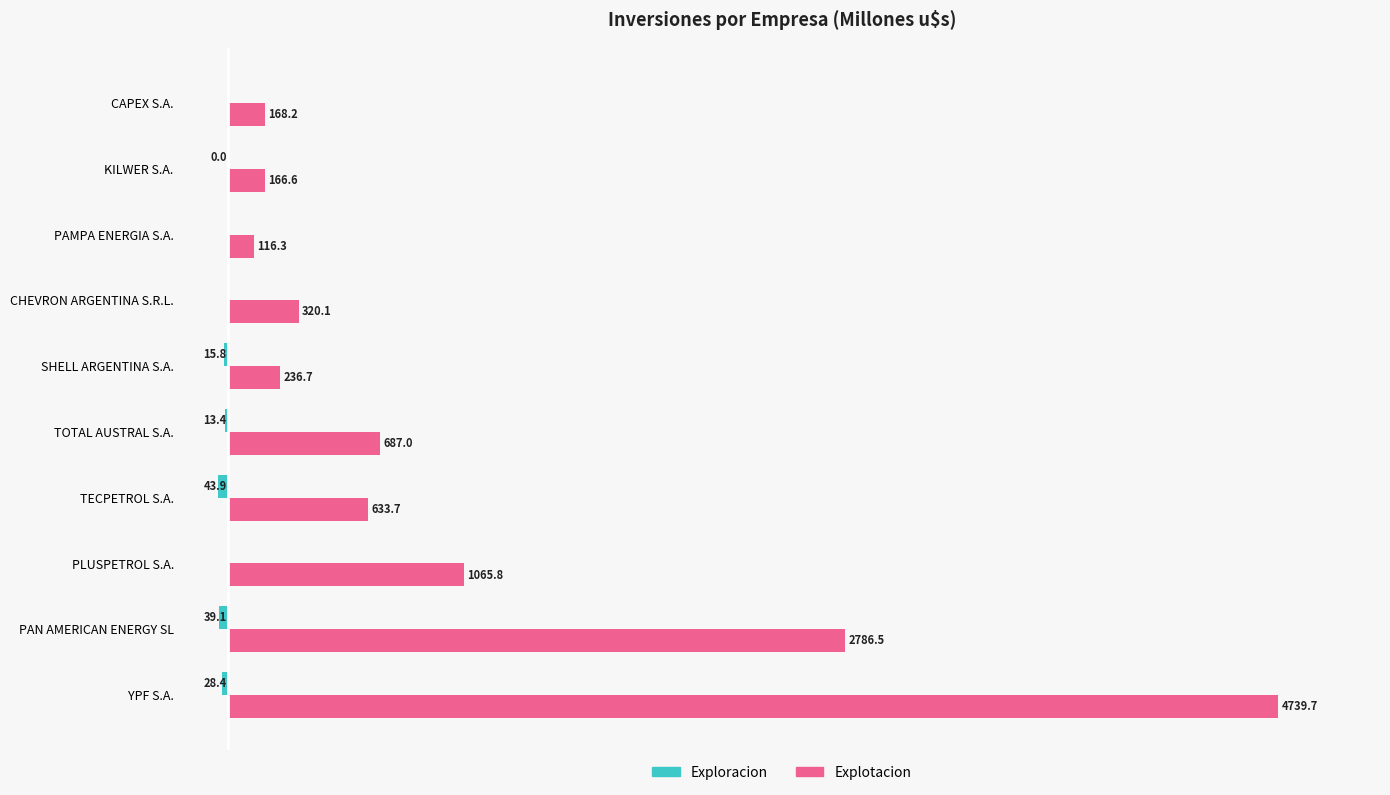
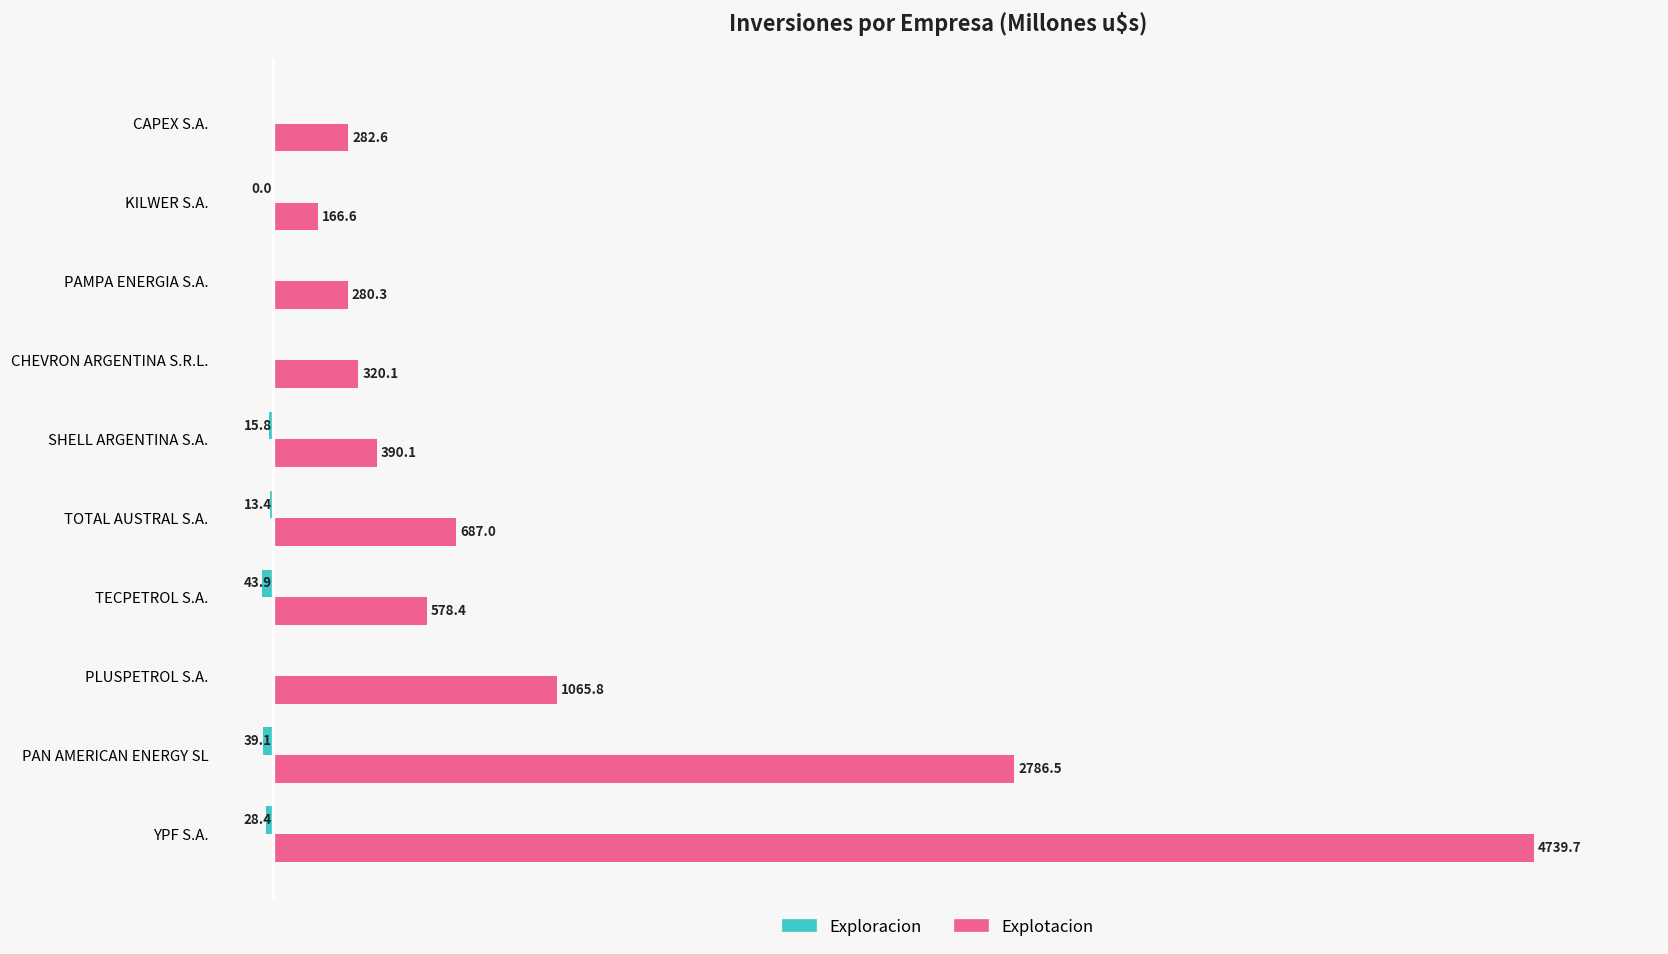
  {
    "Exploracion": {
      "KILWER S.A.": 0.0
    },
    "Explotacion": {
-     "CAPEX S.A.": 168.2,
+     "CAPEX S.A.": 282.6,
      "KILWER S.A.": 166.6,
-     "PAMPA ENERGIA S.A.": 116.3,
+     "PAMPA ENERGIA S.A.": 280.3,
      "CHEVRON ARGENTINA S.R.L.": 320.1,
-     "SHELL ARGENTINA S.A.": 236.7,
+     "SHELL ARGENTINA S.A.": 390.1,
      "TOTAL AUSTRAL S.A.": 687.0,
-     "TECPETROL S.A.": 633.7,
+     "TECPETROL S.A.": 578.4,
      "PLUSPETROL S.A.": 1065.8,
      "PAN AMERICAN ENERGY SL": 2786.5,
      "YPF S.A.": 4739.7
    }
  }
